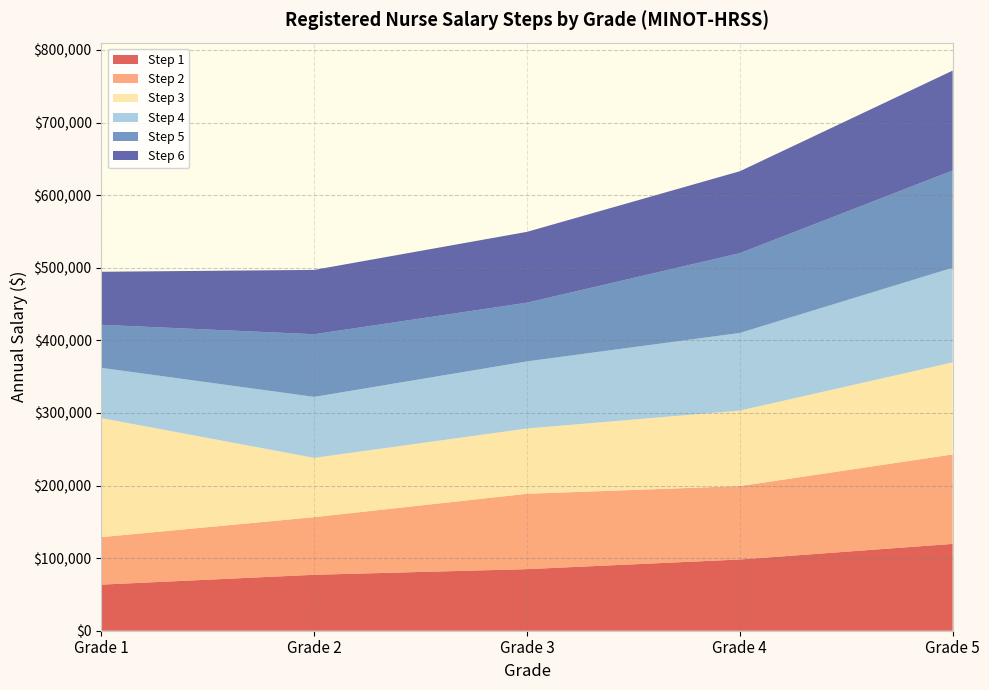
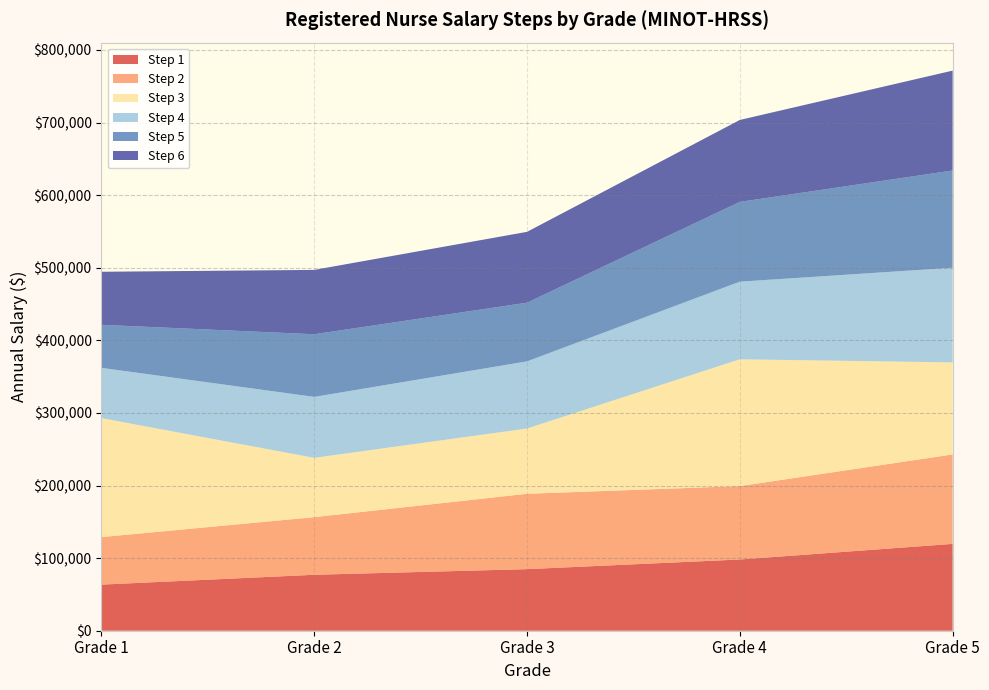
  {
    "Step 1": {
      "Grade 1": "$60,000",
      "Grade 2": "$80,000",
      "Grade 3": "$80,000",
      "Grade 4": "$100,000",
      "Grade 5": "$120,000"
    },
    "Step 2": {
      "Grade 1": "$70,000",
      "Grade 2": "$80,000",
      "Grade 3": "$100,000",
      "Grade 4": "$100,000",
      "Grade 5": "$120,000"
    },
    "Step 3": {
      "Grade 1": "$160,000",
      "Grade 2": "$80,000",
      "Grade 3": "$90,000",
-     "Grade 4": "$100,000",
+     "Grade 4": "$170,000",
      "Grade 5": "$130,000"
    },
    "Step 4": {
      "Grade 1": "$70,000",
      "Grade 2": "$80,000",
      "Grade 3": "$90,000",
      "Grade 4": "$110,000",
      "Grade 5": "$130,000"
    },
    "Step 5": {
      "Grade 1": "$60,000",
      "Grade 2": "$90,000",
      "Grade 3": "$80,000",
      "Grade 4": "$110,000",
      "Grade 5": "$130,000"
    },
    "Step 6": {
      "Grade 1": "$70,000",
      "Grade 2": "$90,000",
      "Grade 3": "$100,000",
      "Grade 4": "$110,000",
      "Grade 5": "$140,000"
    }
  }
